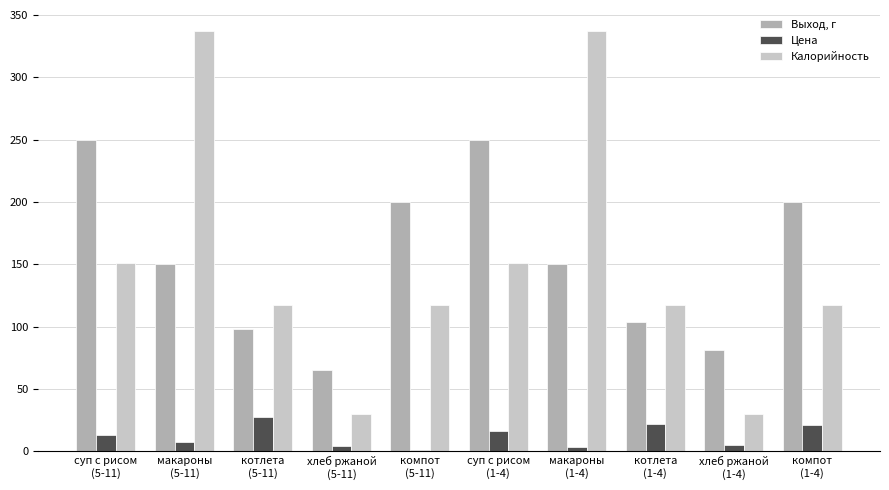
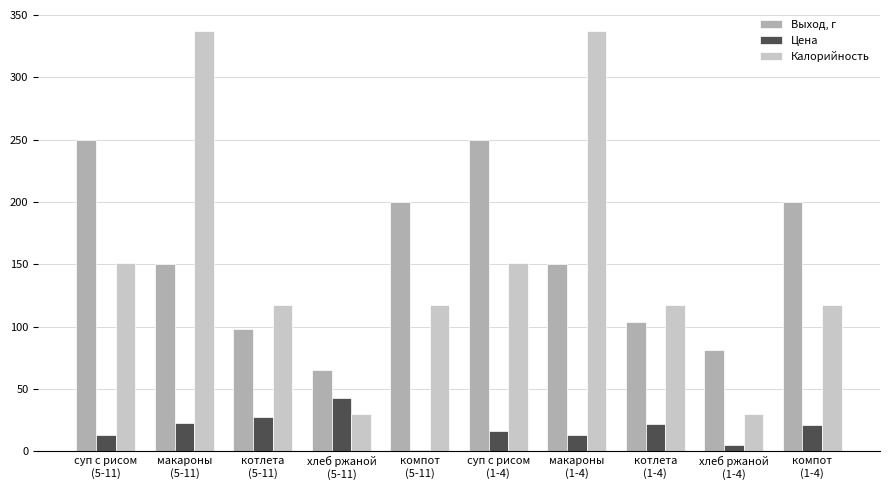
  {
    "Цена": {
      "суп с рисом (5-11)": 13,
-     "макароны (5-11)": 8,
+     "макароны (5-11)": 23,
      "котлета (5-11)": 27,
-     "хлеб ржаной (5-11)": 4,
+     "хлеб ржаной (5-11)": 43,
      "суп с рисом (1-4)": 16,
-     "макароны (1-4)": 4,
+     "макароны (1-4)": 13,
      "котлета (1-4)": 22,
      "хлеб ржаной (1-4)": 5,
      "компот (1-4)": 21
    }
  }
